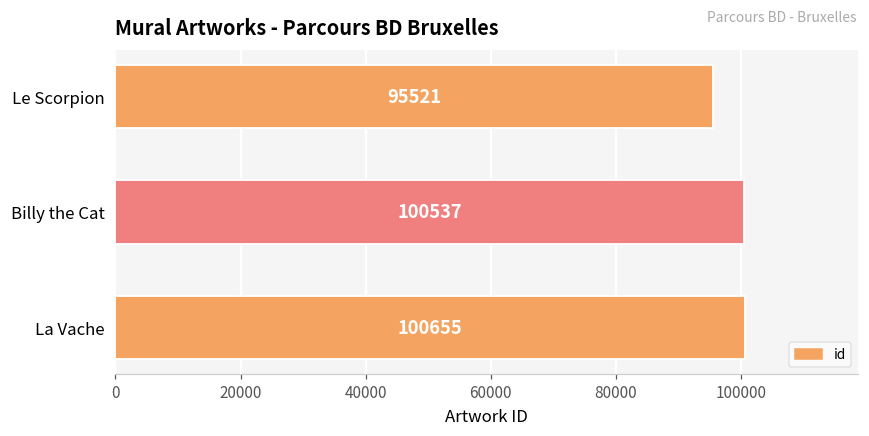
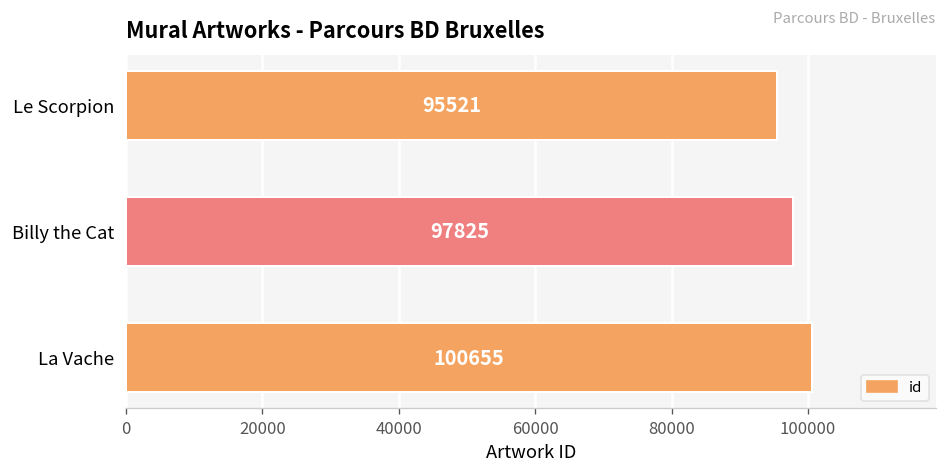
  {
    "Le Scorpion": 95521,
-   "Billy the Cat": 100537,
+   "Billy the Cat": 97825,
    "La Vache": 100655
  }
